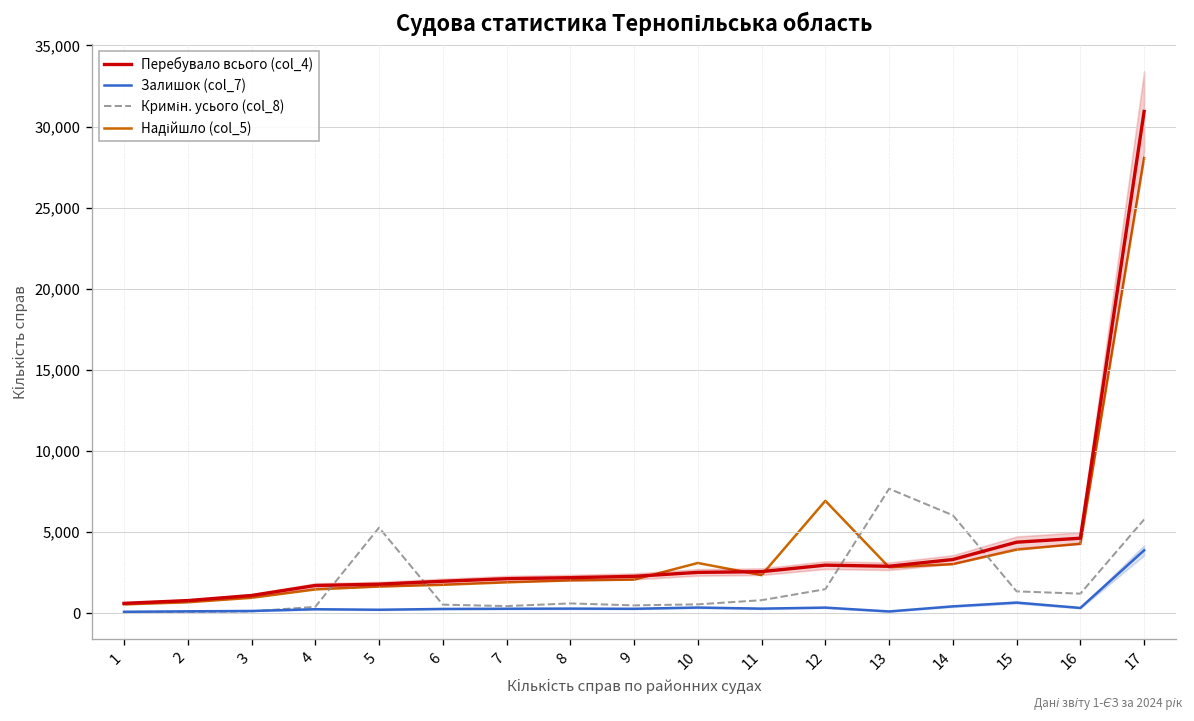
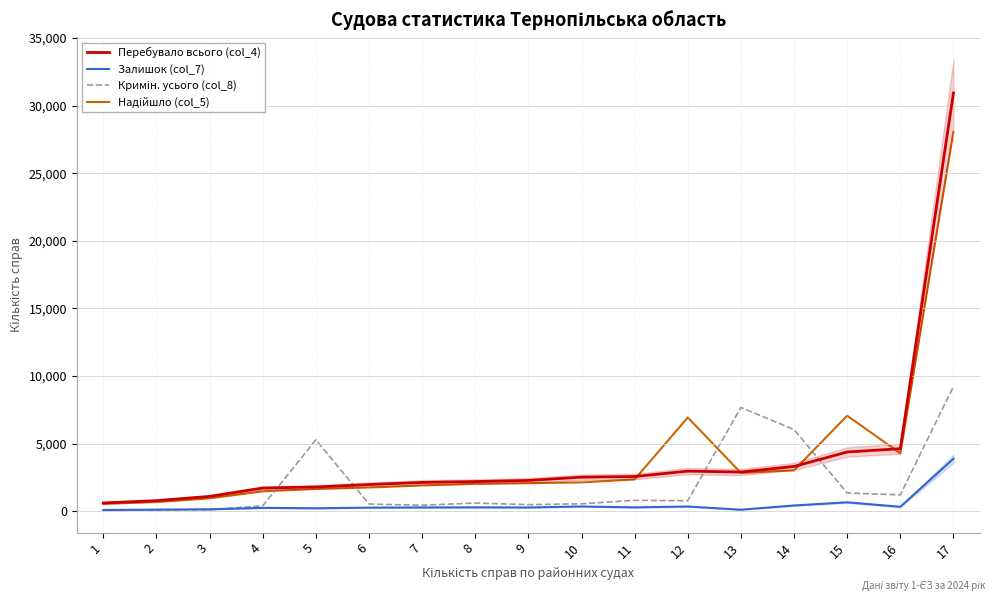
  {
    "Кримін. усього (col_8)": {
      "5": "5,300",
      "6": "500",
      "8": "600",
      "9": "500",
      "11": "800",
-     "12": "1,500",
+     "12": "800",
      "13": "7,700",
      "14": "6,000",
      "15": "1,300",
      "16": "1,200",
-     "17": "5,800"
+     "17": "9,200"
    },
    "Надійшло (col_5)": {
      "4": "1,500",
      "6": "1,700",
      "7": "1,900",
      "9": "2,100",
-     "10": "3,100",
+     "10": "2,100",
      "11": "2,300",
      "12": "6,900",
      "14": "3,000",
-     "15": "3,900",
+     "15": "7,100",
      "16": "4,300",
      "17": "28,100"
    }
  }
